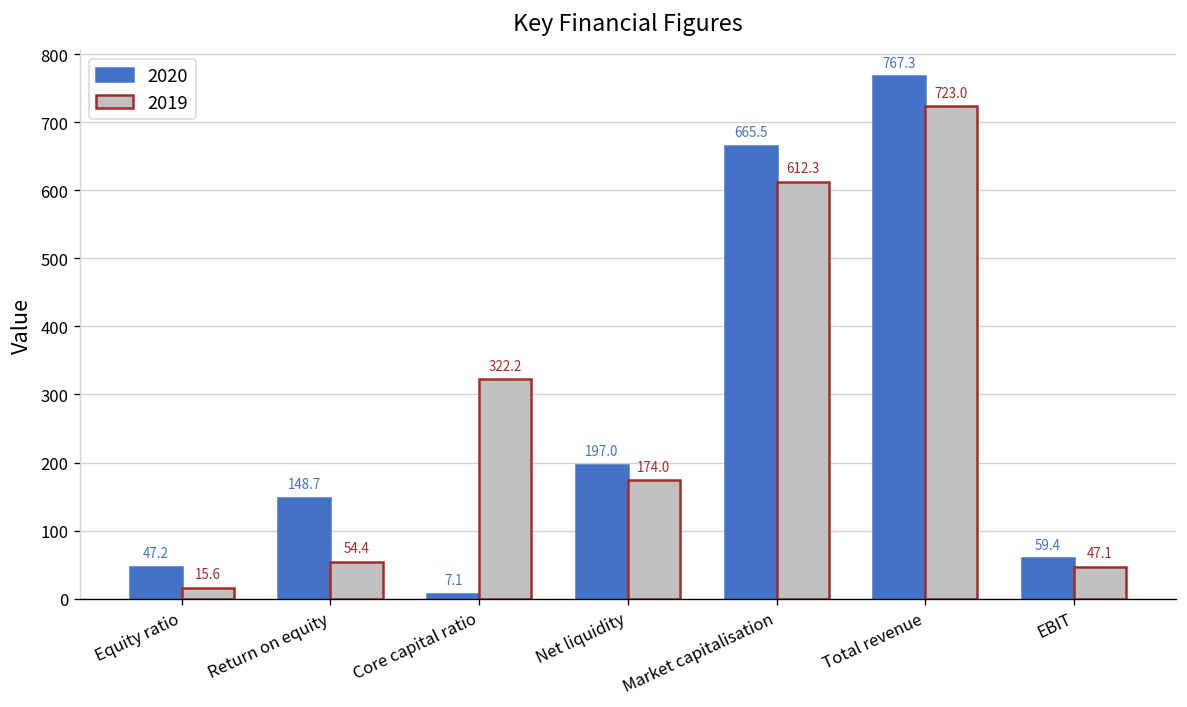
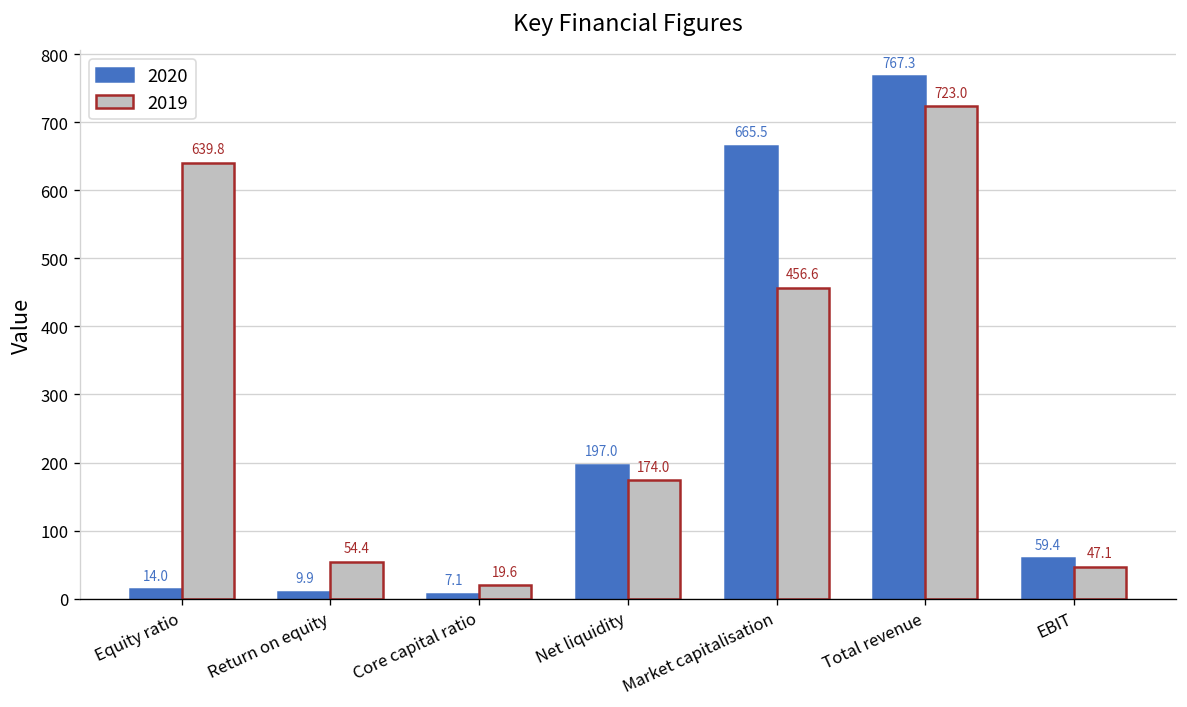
  {
    "2020": {
-     "Equity ratio": 47.2,
-     "Return on equity": 148.7,
+     "Equity ratio": 14.0,
+     "Return on equity": 9.9,
      "Core capital ratio": 7.1,
      "Net liquidity": 197.0,
      "Market capitalisation": 665.5,
      "Total revenue": 767.3,
      "EBIT": 59.4
    },
    "2019": {
-     "Equity ratio": 15.6,
+     "Equity ratio": 639.8,
      "Return on equity": 54.4,
-     "Core capital ratio": 322.2,
+     "Core capital ratio": 19.6,
      "Net liquidity": 174.0,
-     "Market capitalisation": 612.3,
+     "Market capitalisation": 456.6,
      "Total revenue": 723.0,
      "EBIT": 47.1
    }
  }
